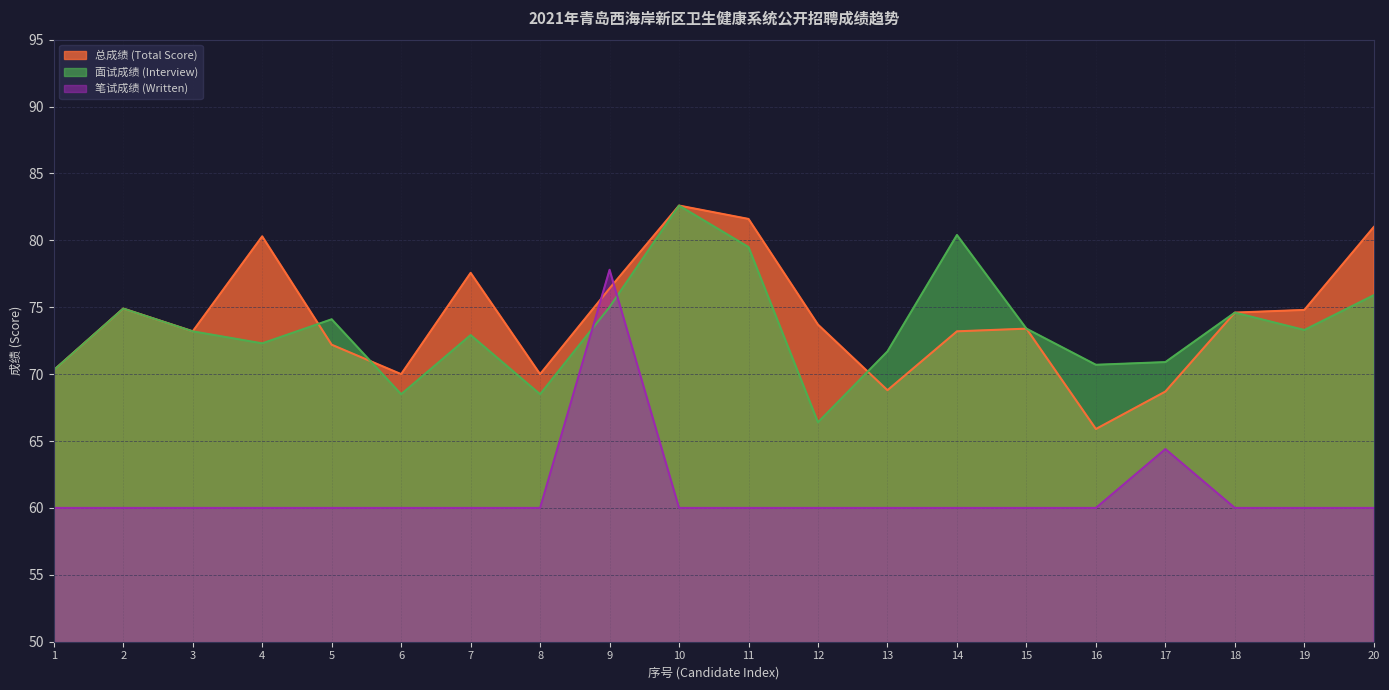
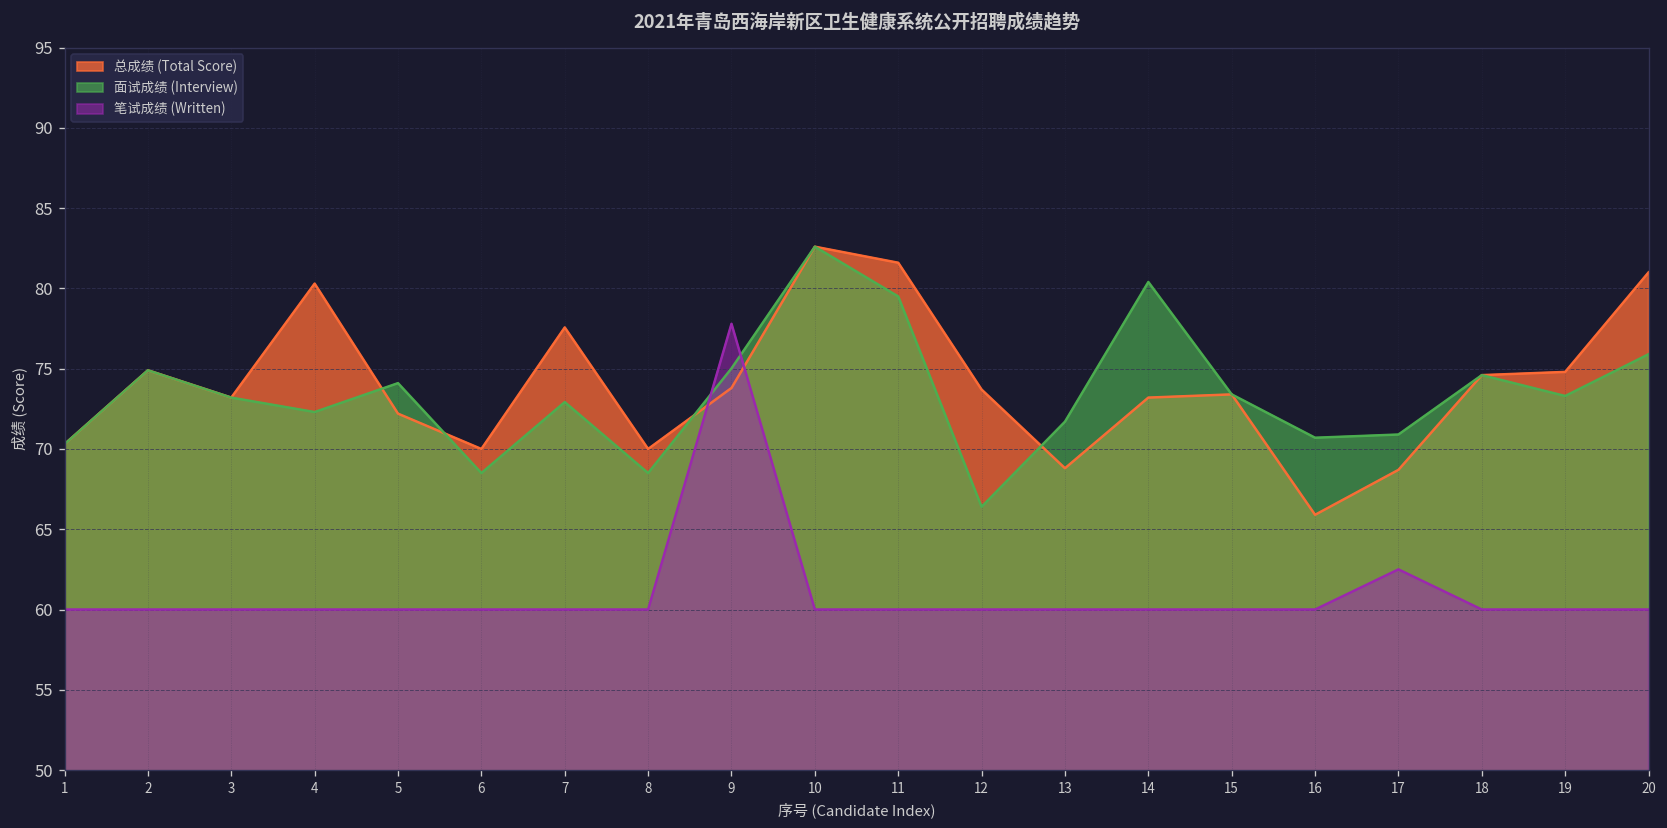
  {
    "总成绩 (Total Score)": {
      "4": 80.3,
      "5": 72.2,
      "6": 70.0,
      "7": 77.6,
      "8": 70.0,
-     "9": 76.4,
+     "9": 73.8,
      "11": 81.6,
      "12": 73.7,
      "13": 68.8,
      "14": 73.2,
      "16": 65.9,
      "17": 68.7,
      "19": 74.8,
      "20": 81.0
    },
    "面试成绩 (Interview)": {
      "4": 72.3,
      "5": 74.1,
      "6": 68.5,
      "7": 72.9,
      "8": 68.5,
      "9": 75.0,
      "11": 79.5,
      "12": 66.4,
      "13": 71.7,
      "14": 80.4,
      "16": 70.7,
      "17": 70.9,
      "19": 73.3,
      "20": 75.9
    },
    "笔试成绩 (Written)": {
      "1": 60.0,
      "2": 60.0,
      "3": 60.0,
      "4": 60.0,
      "5": 60.0,
      "6": 60.0,
      "7": 60.0,
      "8": 60.0,
      "9": 77.8,
      "10": 60.0,
      "11": 60.0,
      "12": 60.0,
      "13": 60.0,
      "14": 60.0,
      "15": 60.0,
      "16": 60.0,
-     "17": 64.4,
+     "17": 62.5,
      "18": 60.0,
      "19": 60.0,
      "20": 60.0
    }
  }
